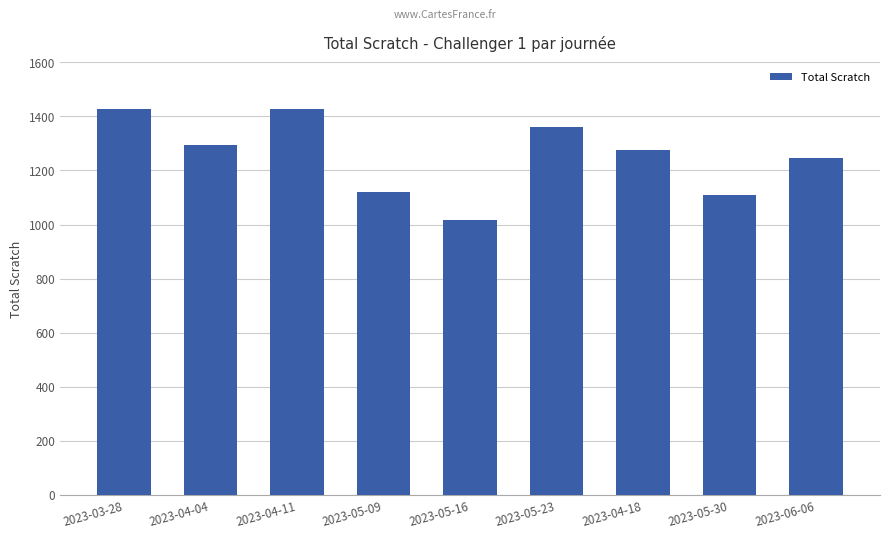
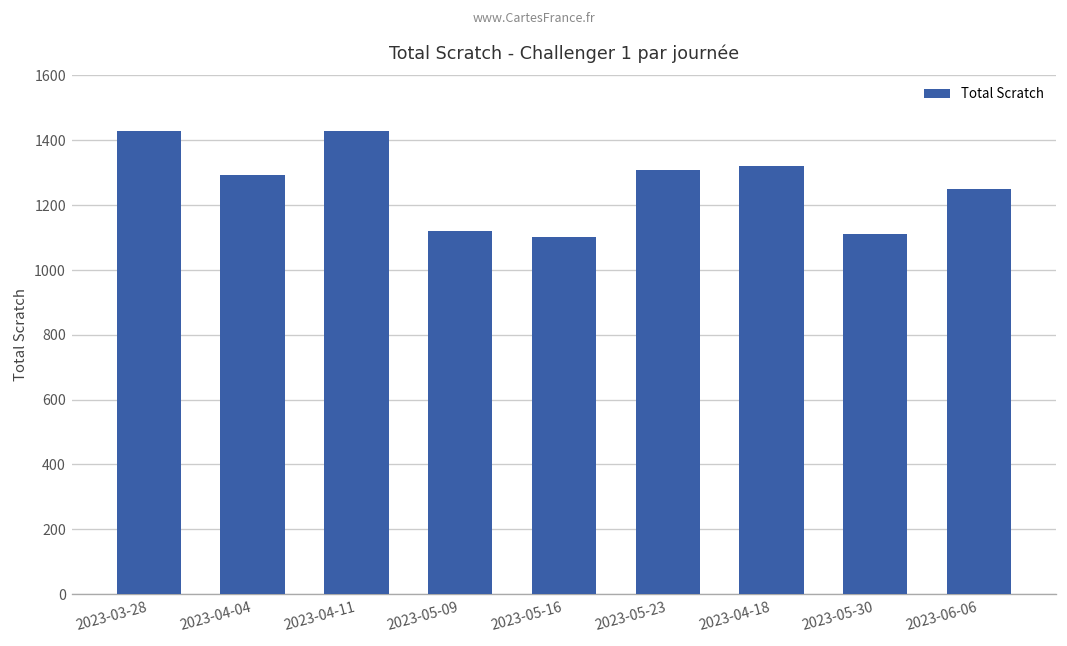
  {
    "2023-03-28": 1430,
    "2023-04-04": 1290,
    "2023-04-11": 1430,
    "2023-05-09": 1120,
-   "2023-05-16": 1020,
-   "2023-05-23": 1360,
-   "2023-04-18": 1280,
+   "2023-05-16": 1100,
+   "2023-05-23": 1310,
+   "2023-04-18": 1320,
    "2023-05-30": 1110,
    "2023-06-06": 1250
  }
